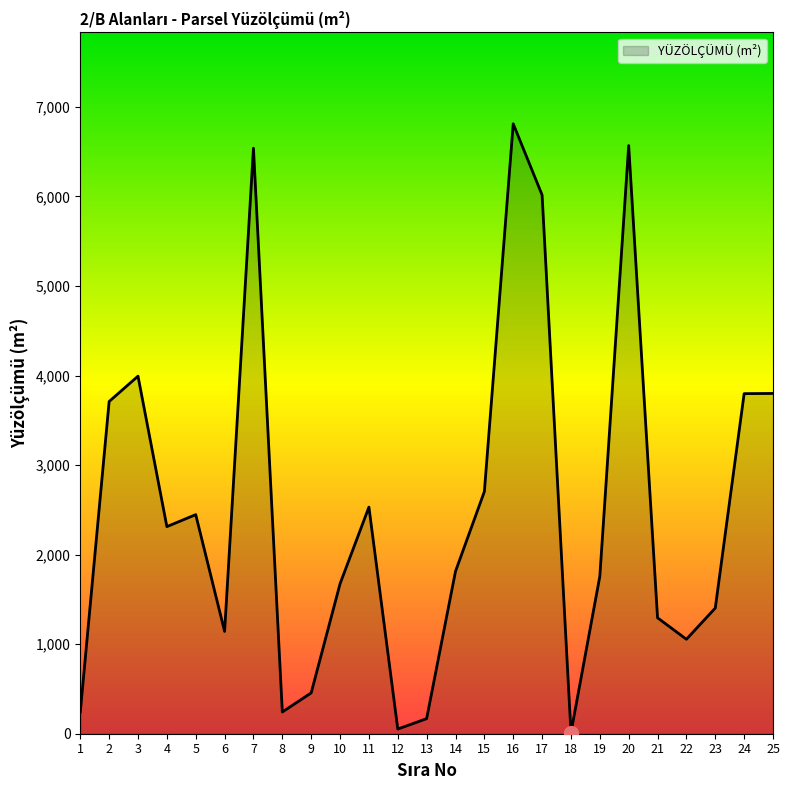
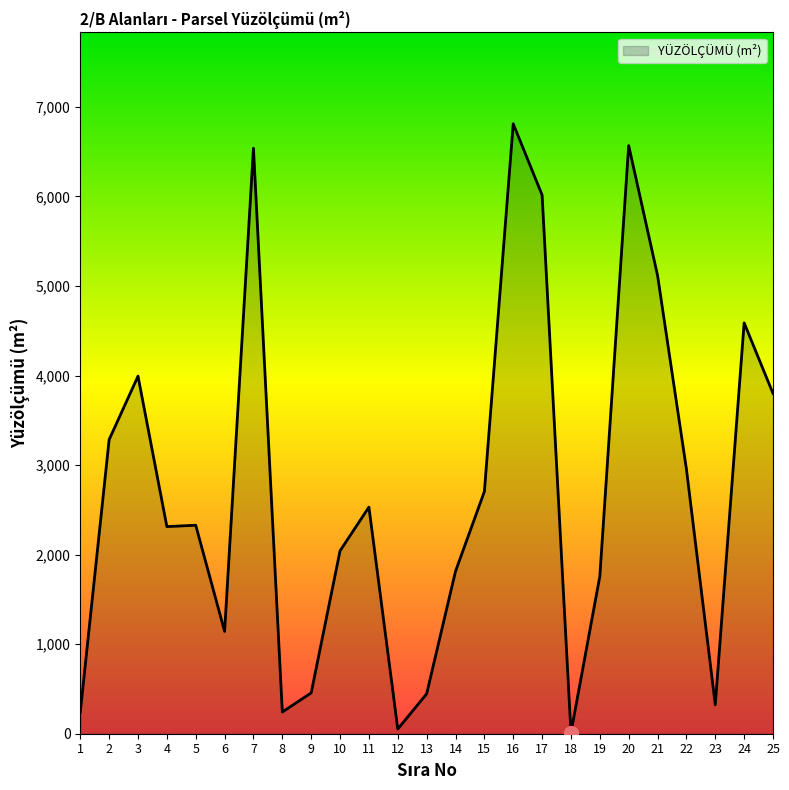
  {
    "YÜZÖLÇÜMÜ (m²)": {
      "1": "200",
-     "2": "3,700",
+     "2": "3,300",
      "3": "4,000",
      "4": "2,300",
-     "5": "2,400",
+     "5": "2,300",
      "6": "1,100",
      "7": "6,500",
      "8": "200",
      "9": "500",
-     "10": "1,700",
+     "10": "2,000",
      "11": "2,500",
      "12": "100",
-     "13": "200",
+     "13": "400",
      "14": "1,800",
      "15": "2,700",
      "16": "6,800",
      "17": "6,000",
      "19": "1,800",
      "20": "6,600",
-     "21": "1,300",
-     "22": "1,100",
-     "23": "1,400",
-     "24": "3,800",
+     "21": "5,100",
+     "22": "3,000",
+     "23": "300",
+     "24": "4,600",
      "25": "3,800"
    }
  }
